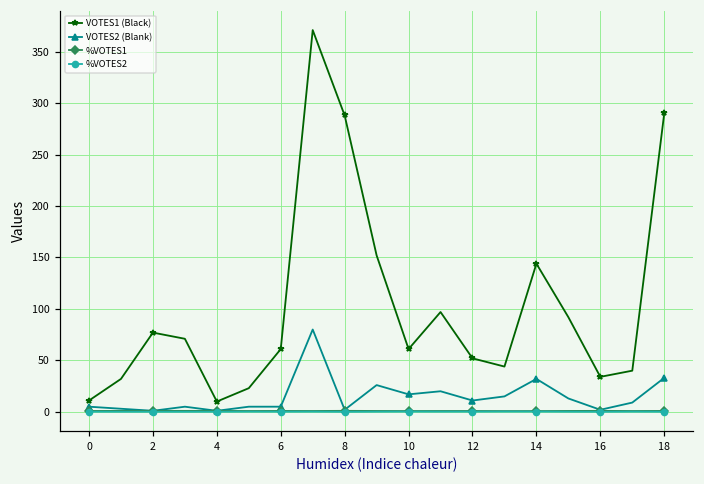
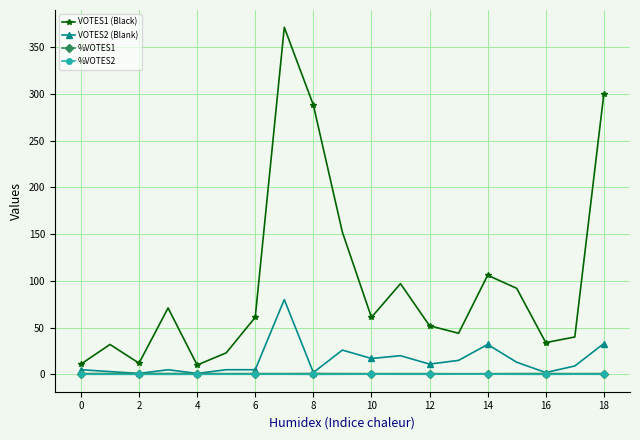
  {
    "VOTES1 (Black)": {
      "0": 10,
-     "2": 80,
+     "2": 10,
      "4": 10,
      "6": 60,
      "8": 290,
      "10": 60,
      "12": 50,
-     "14": 140,
+     "14": 110,
      "16": 30,
-     "18": 290
+     "18": 300
    }
  }
